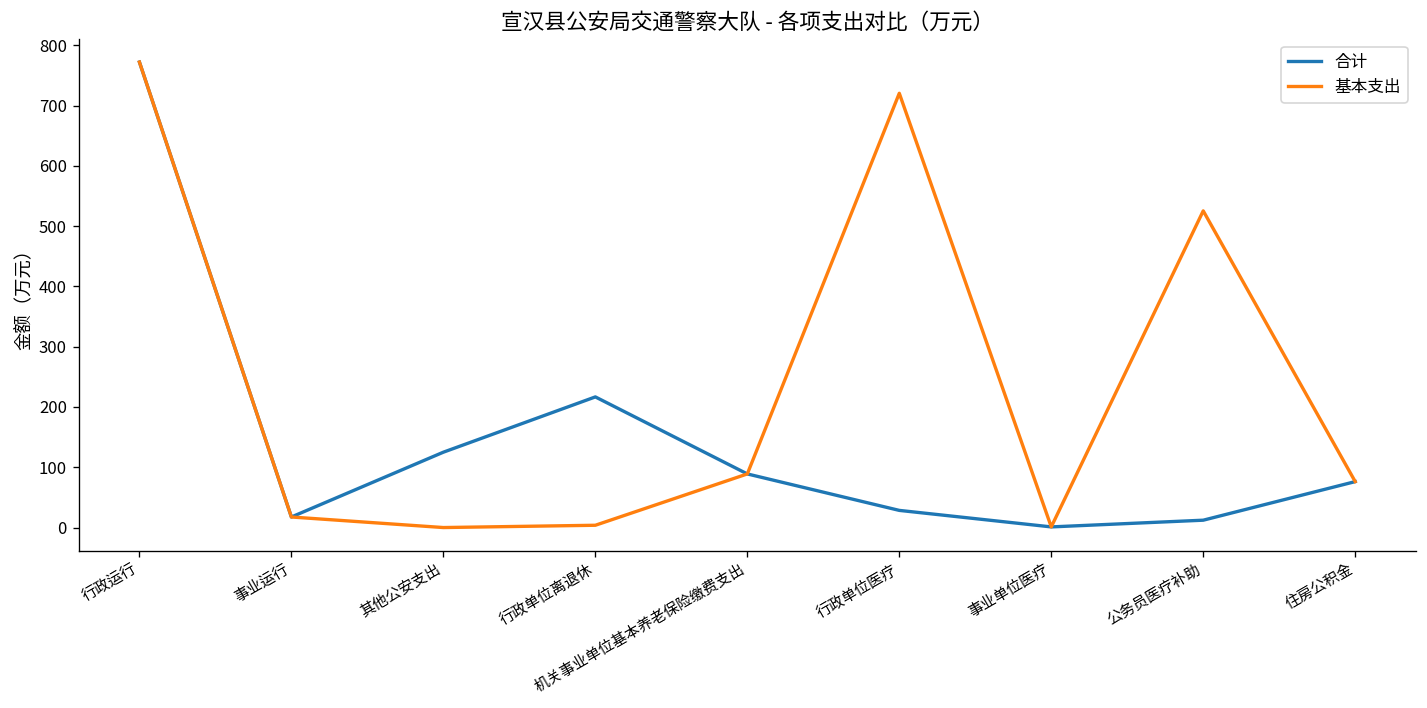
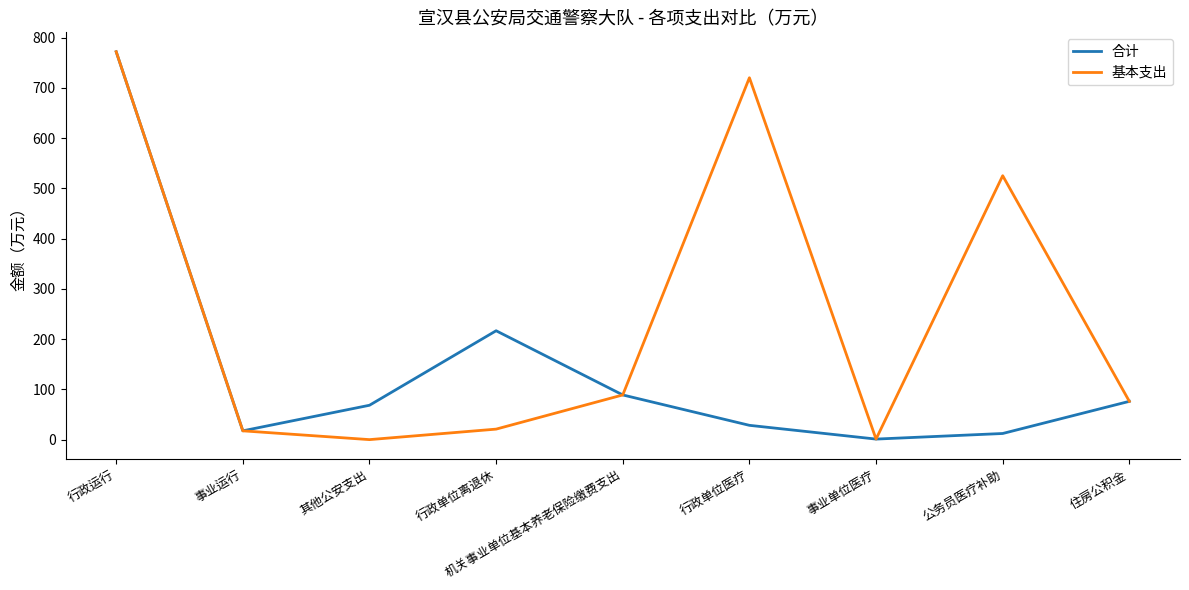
  {
    "合计": {
-     "其他公安支出": 130,
+     "其他公安支出": 70,
      "行政单位离退休": 220,
      "行政单位医疗": 30,
      "公务员医疗补助": 10
    },
    "基本支出": {
      "其他公安支出": 0,
-     "行政单位离退休": 0,
+     "行政单位离退休": 20,
      "行政单位医疗": 720,
      "公务员医疗补助": 530
    }
  }
